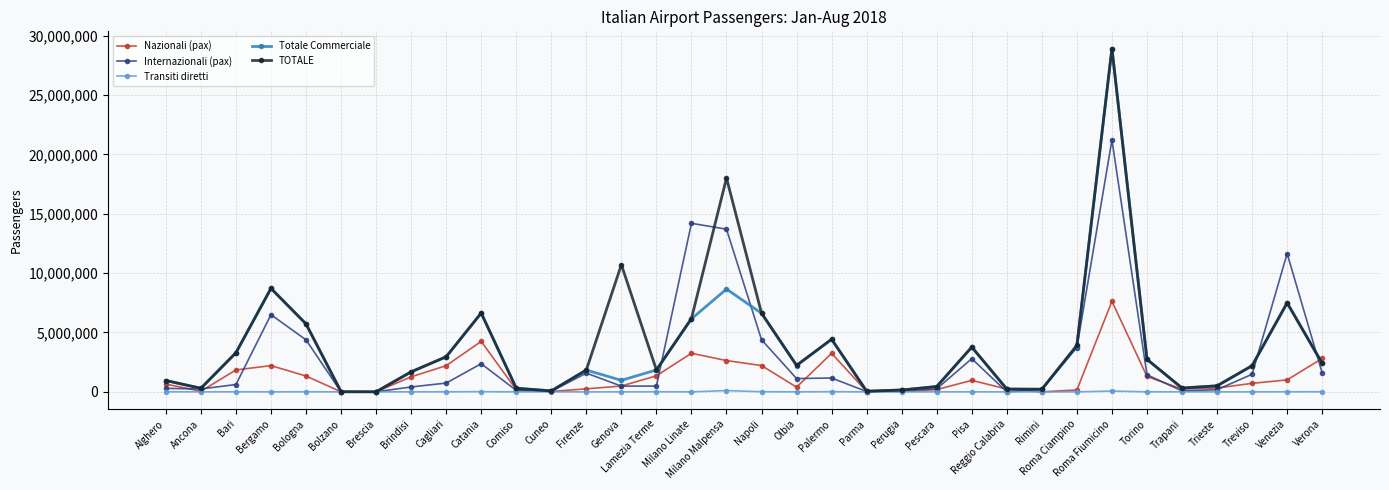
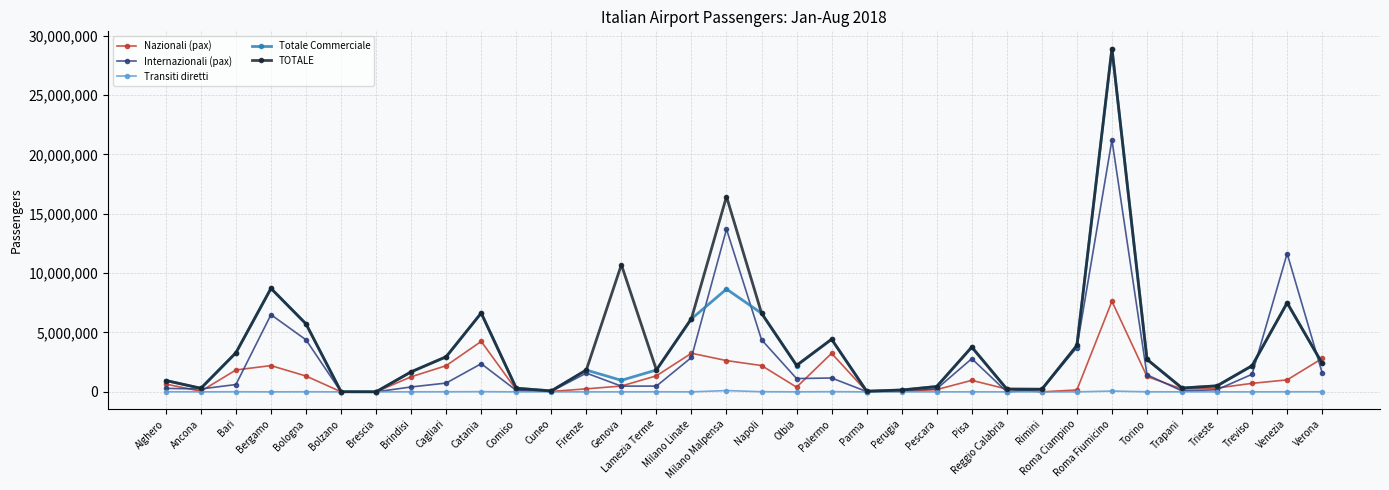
  {
    "Nazionali (pax)": {
      "Alghero": "700,000",
      "Bari": "1,800,000",
      "Bergamo": "2,200,000",
      "Bologna": "1,300,000",
      "Brindisi": "1,300,000",
      "Cagliari": "2,200,000",
      "Catania": "4,200,000",
      "Firenze": "300,000",
      "Lamezia Terme": "1,400,000",
      "Milano Linate": "3,300,000",
      "Milano Malpensa": "2,600,000",
      "Napoli": "2,200,000",
      "Olbia": "400,000",
      "Palermo": "3,200,000",
      "Pisa": "1,000,000",
      "Roma Fiumicino": "7,600,000",
      "Treviso": "700,000",
      "Venezia": "1,000,000",
      "Verona": "2,800,000"
    },
    "Internazionali (pax)": {
      "Alghero": "300,000",
      "Bari": "600,000",
      "Bergamo": "6,500,000",
      "Bologna": "4,400,000",
      "Brindisi": "400,000",
      "Cagliari": "700,000",
      "Catania": "2,400,000",
      "Firenze": "1,600,000",
      "Lamezia Terme": "500,000",
-     "Milano Linate": "14,200,000",
+     "Milano Linate": "2,900,000",
      "Milano Malpensa": "13,700,000",
      "Napoli": "4,400,000",
      "Olbia": "1,100,000",
      "Palermo": "1,200,000",
      "Pisa": "2,800,000",
      "Roma Fiumicino": "21,200,000",
      "Treviso": "1,500,000",
      "Venezia": "11,600,000",
      "Verona": "1,600,000"
    },
    "Transiti diretti": {
      "Alghero": "0",
      "Bari": "0",
      "Bergamo": "0",
      "Bologna": "0",
      "Brindisi": "0",
      "Cagliari": "0",
      "Catania": "0",
      "Firenze": "0",
      "Genova": "0",
      "Lamezia Terme": "0",
      "Milano Linate": "0",
      "Milano Malpensa": "100,000",
      "Napoli": "0",
      "Olbia": "0",
      "Palermo": "0",
      "Pisa": "0",
      "Roma Fiumicino": "100,000",
      "Torino": "0",
      "Treviso": "0",
      "Venezia": "0",
      "Verona": "0"
    },
    "Totale Commerciale": {
      "Genova": "1,000,000",
      "Milano Malpensa": "8,700,000"
    },
    "TOTALE": {
      "Genova": "10,700,000",
-     "Milano Malpensa": "18,000,000"
+     "Milano Malpensa": "16,400,000"
    }
  }
